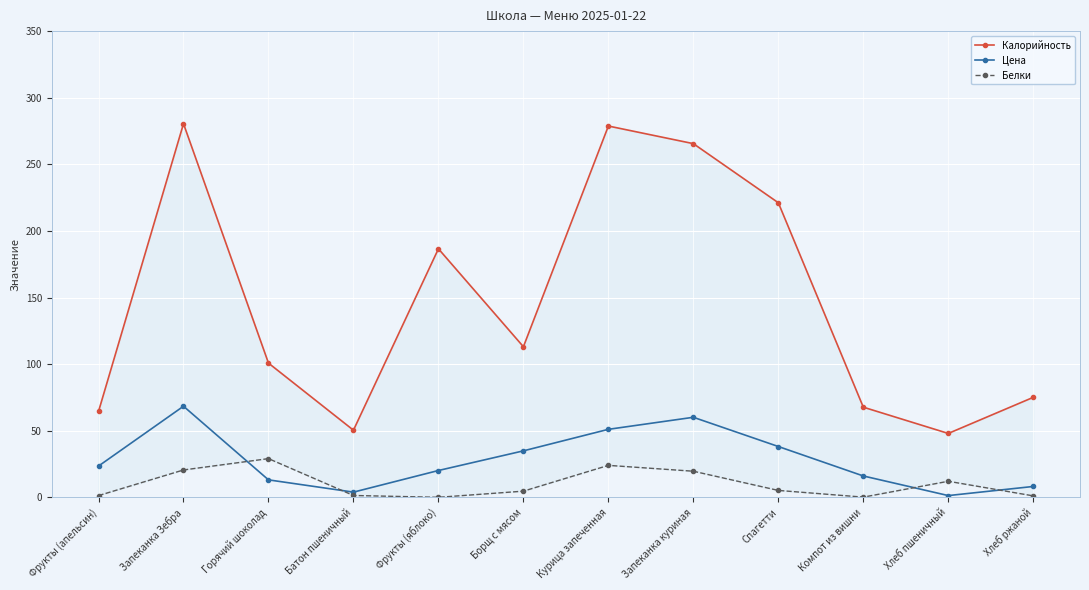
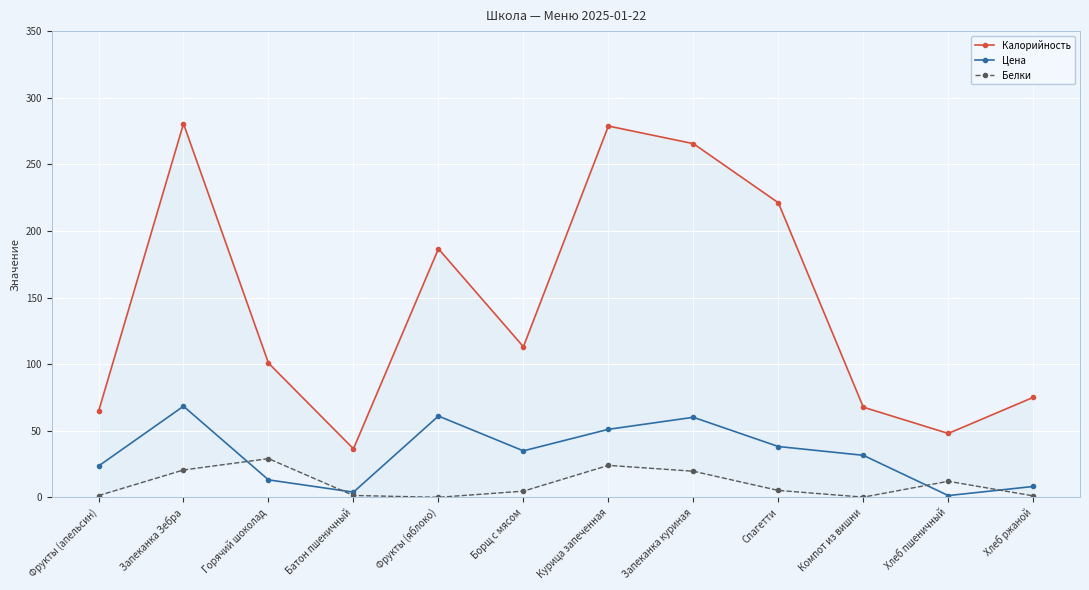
  {
    "Калорийность": {
      "Фрукты (апельсин)": 65,
      "Запеканка Зебра": 281,
      "Горячий шоколад": 101,
-     "Батон пшеничный": 50,
+     "Батон пшеничный": 36,
      "Фрукты (яблоко)": 187,
      "Борщ с мясом": 113,
      "Курица запеченная": 279,
      "Запеканка куриная": 266,
      "Спагетти": 221,
      "Компот из вишни": 68,
      "Хлеб пшеничный": 48,
      "Хлеб ржаной": 75
    },
    "Цена": {
      "Фрукты (апельсин)": 24,
      "Запеканка Зебра": 68,
      "Горячий шоколад": 13,
      "Батон пшеничный": 4,
-     "Фрукты (яблоко)": 20,
+     "Фрукты (яблоко)": 61,
      "Борщ с мясом": 35,
      "Курица запеченная": 51,
      "Запеканка куриная": 60,
      "Спагетти": 38,
-     "Компот из вишни": 16,
+     "Компот из вишни": 32,
      "Хлеб пшеничный": 1,
      "Хлеб ржаной": 8
    },
    "Белки": {
      "Фрукты (апельсин)": 1,
      "Запеканка Зебра": 21,
      "Горячий шоколад": 29,
      "Батон пшеничный": 1,
      "Фрукты (яблоко)": 0,
      "Борщ с мясом": 5,
      "Курица запеченная": 24,
      "Запеканка куриная": 20,
      "Спагетти": 5,
      "Компот из вишни": 0,
      "Хлеб пшеничный": 12,
      "Хлеб ржаной": 1
    }
  }
